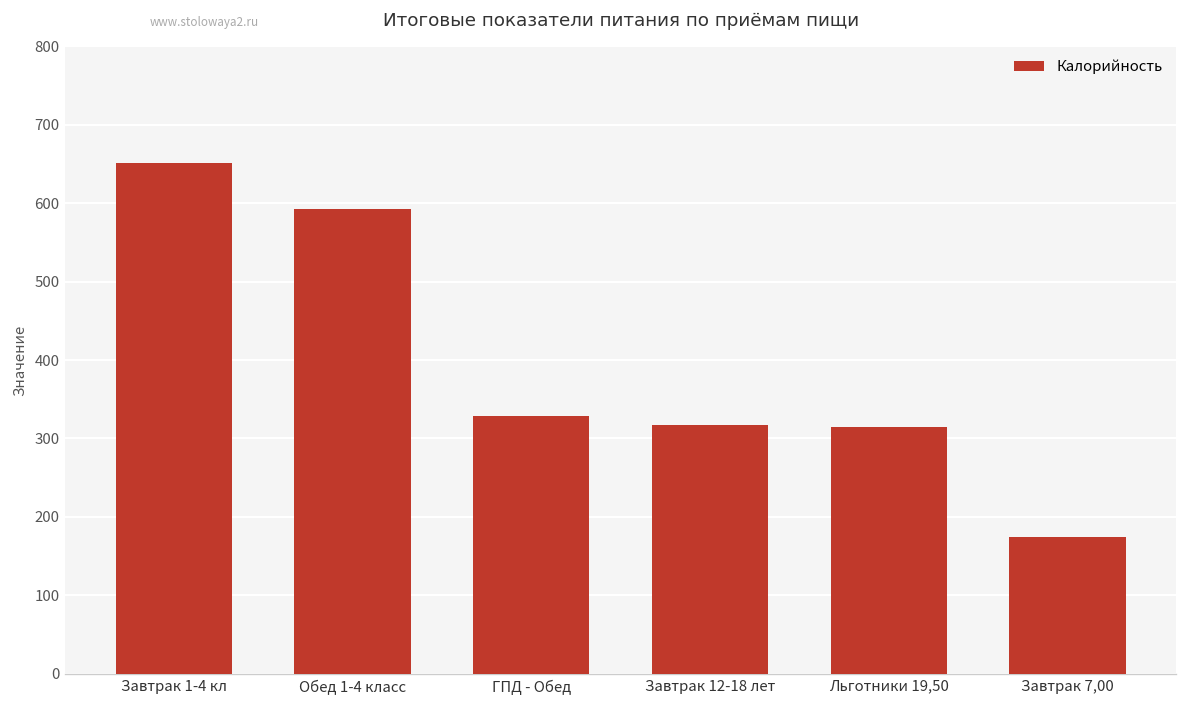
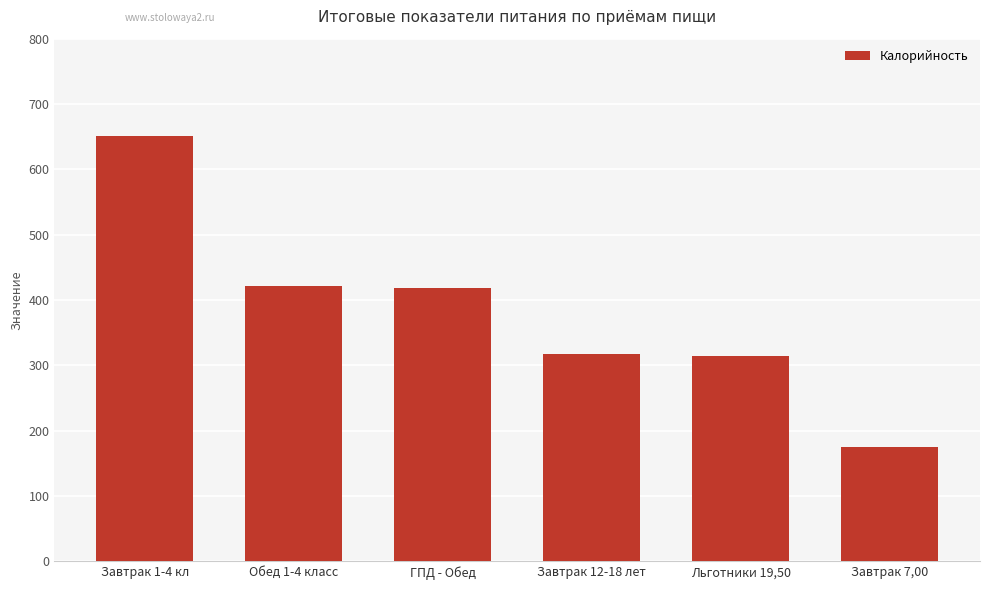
  {
    "Завтрак 1-4 кл": 650,
-   "Обед 1-4 класс": 590,
-   "ГПД - Обед": 330,
+   "Обед 1-4 класс": 420,
+   "ГПД - Обед": 420,
    "Завтрак 12-18 лет": 320,
    "Льготники 19,50": 310,
    "Завтрак 7,00": 170
  }
